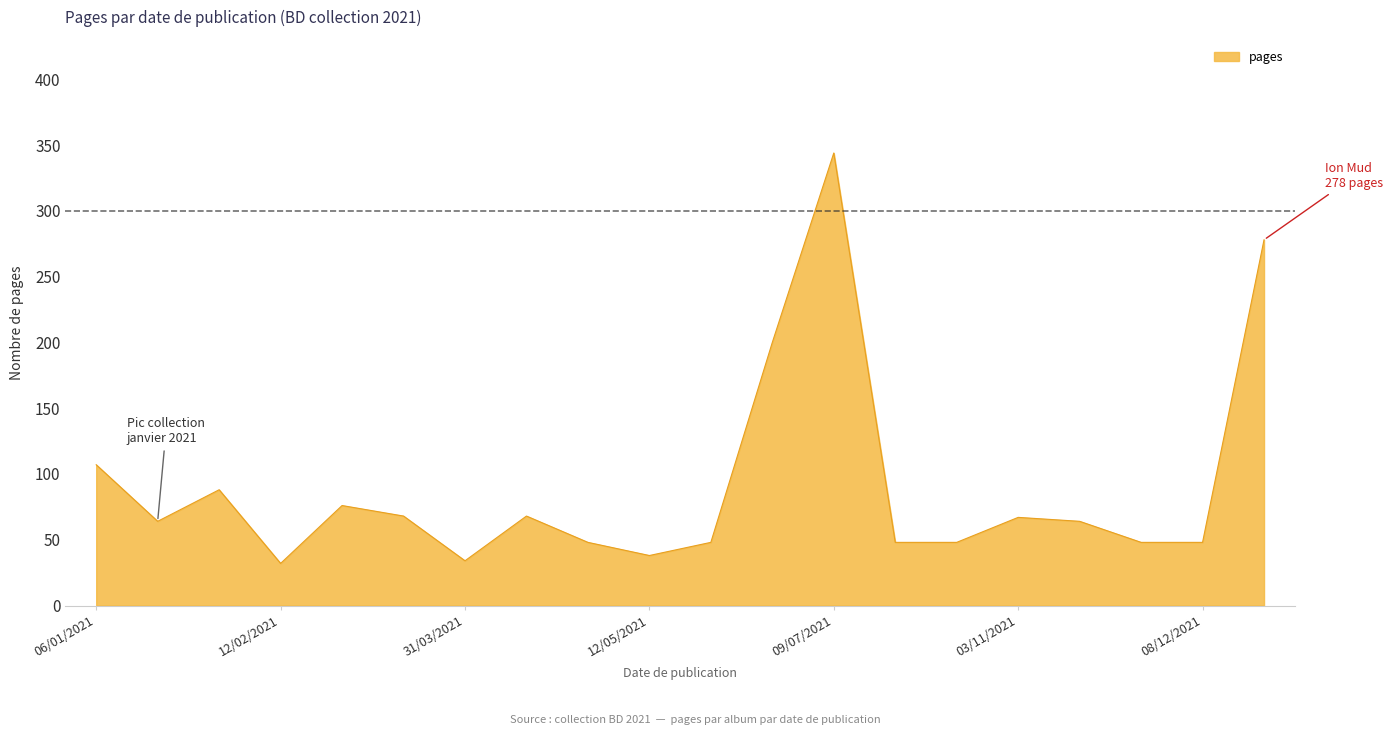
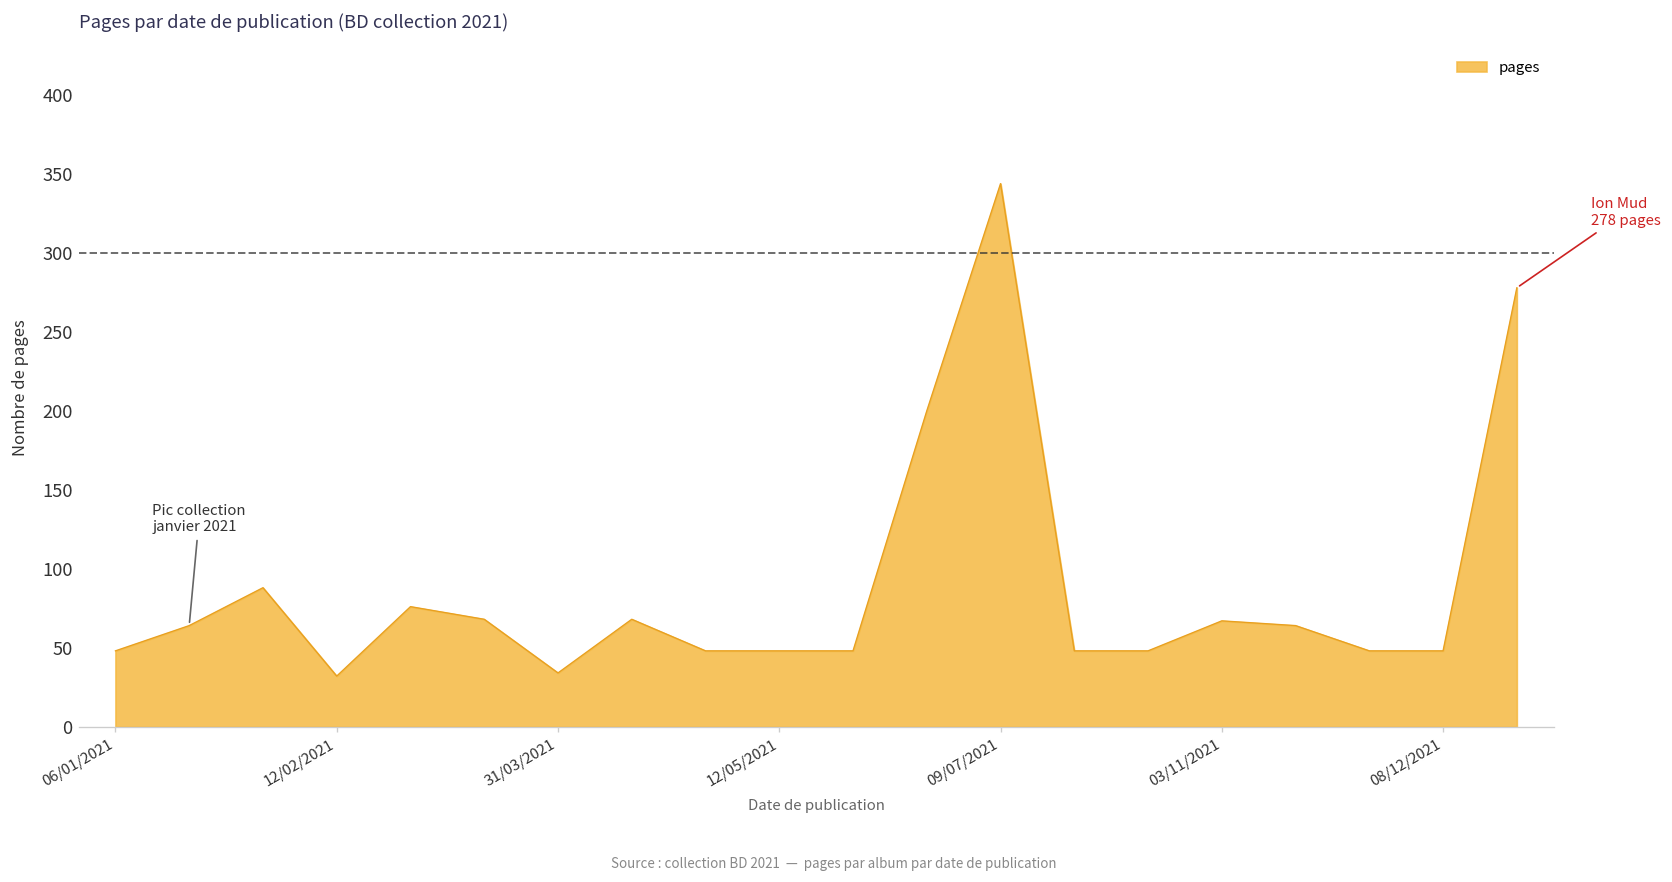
  {
-   "06/01/2021": 107,
+   "06/01/2021": 48,
    "12/02/2021": 32,
    "31/03/2021": 34,
-   "12/05/2021": 38,
+   "12/05/2021": 48,
    "09/07/2021": 344,
    "03/11/2021": 67
  }
